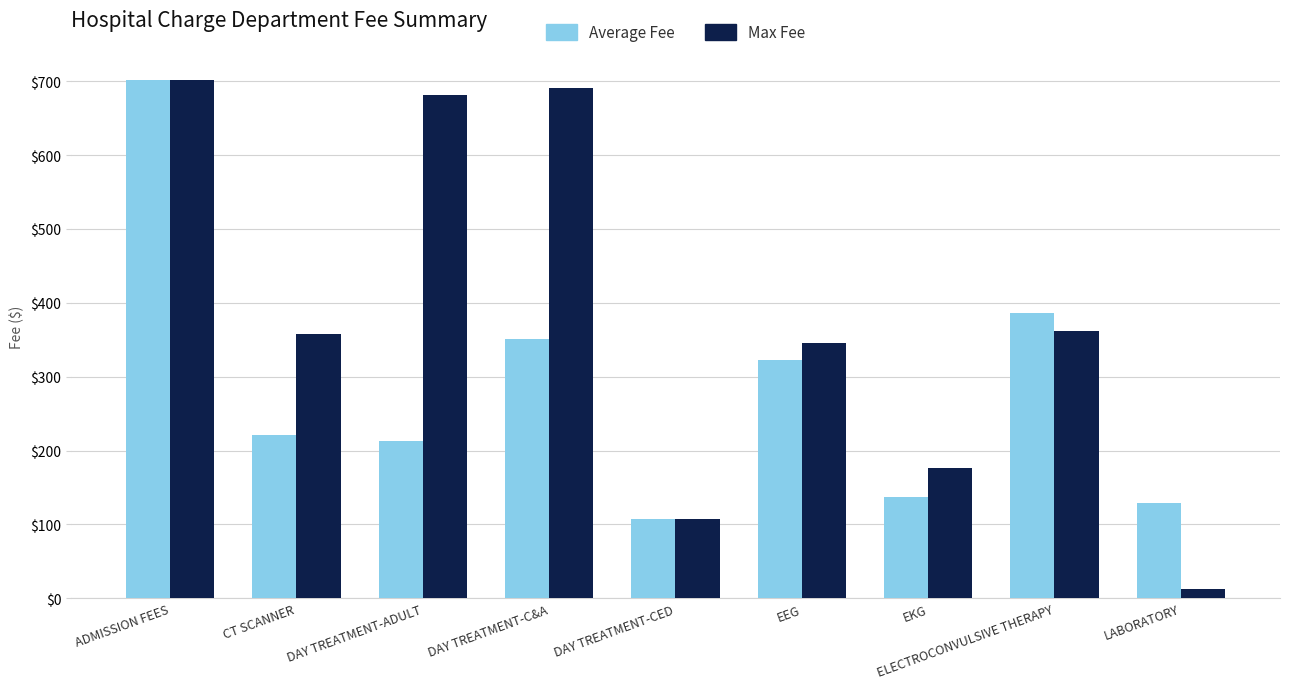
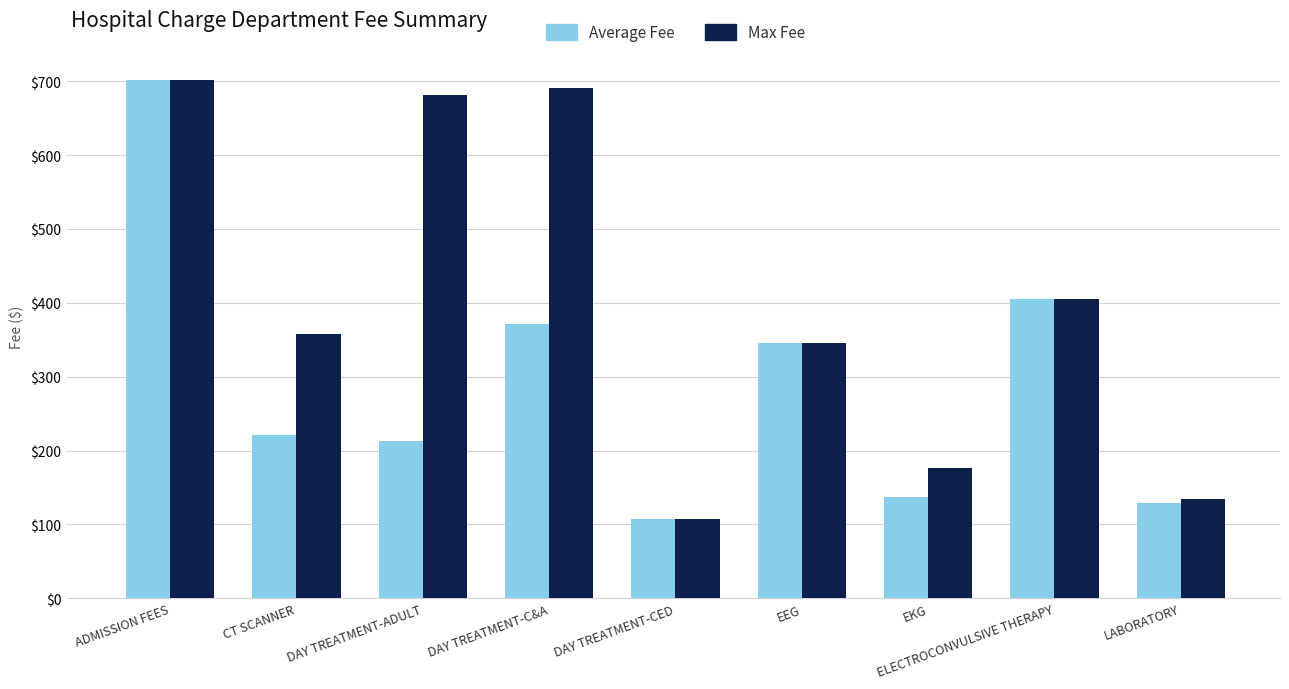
  {
    "Average Fee": {
      "ADMISSION FEES": "$700",
      "CT SCANNER": "$220",
      "DAY TREATMENT-ADULT": "$210",
-     "DAY TREATMENT-C&A": "$350",
+     "DAY TREATMENT-C&A": "$370",
      "DAY TREATMENT-CED": "$110",
-     "EEG": "$320",
+     "EEG": "$350",
      "EKG": "$140",
-     "ELECTROCONVULSIVE THERAPY": "$390",
+     "ELECTROCONVULSIVE THERAPY": "$410",
      "LABORATORY": "$130"
    },
    "Max Fee": {
      "ADMISSION FEES": "$700",
      "CT SCANNER": "$360",
      "DAY TREATMENT-ADULT": "$680",
      "DAY TREATMENT-C&A": "$690",
      "DAY TREATMENT-CED": "$110",
      "EEG": "$350",
      "EKG": "$180",
-     "ELECTROCONVULSIVE THERAPY": "$360",
-     "LABORATORY": "$10"
+     "ELECTROCONVULSIVE THERAPY": "$410",
+     "LABORATORY": "$130"
    }
  }
